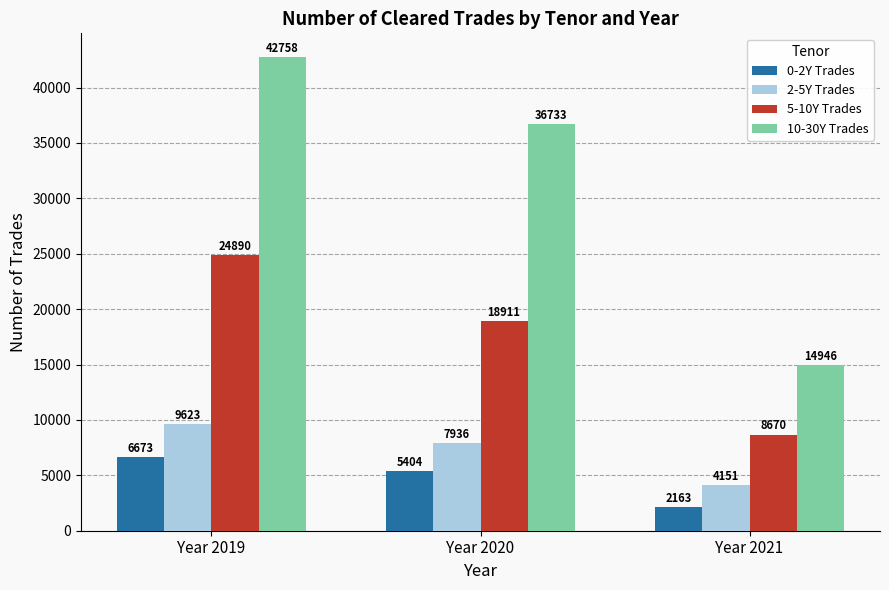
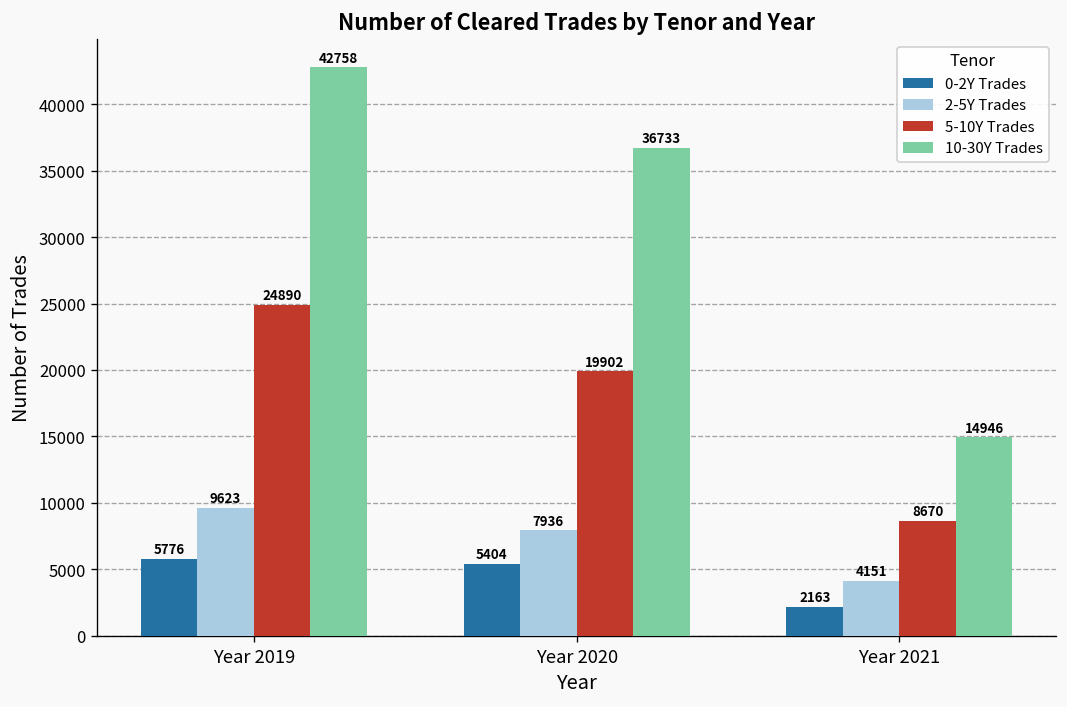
  {
    "0-2Y Trades": {
-     "Year 2019": 6673,
+     "Year 2019": 5776,
      "Year 2020": 5404,
      "Year 2021": 2163
    },
    "2-5Y Trades": {
      "Year 2019": 9623,
      "Year 2020": 7936,
      "Year 2021": 4151
    },
    "5-10Y Trades": {
      "Year 2019": 24890,
-     "Year 2020": 18911,
+     "Year 2020": 19902,
      "Year 2021": 8670
    },
    "10-30Y Trades": {
      "Year 2019": 42758,
      "Year 2020": 36733,
      "Year 2021": 14946
    }
  }
